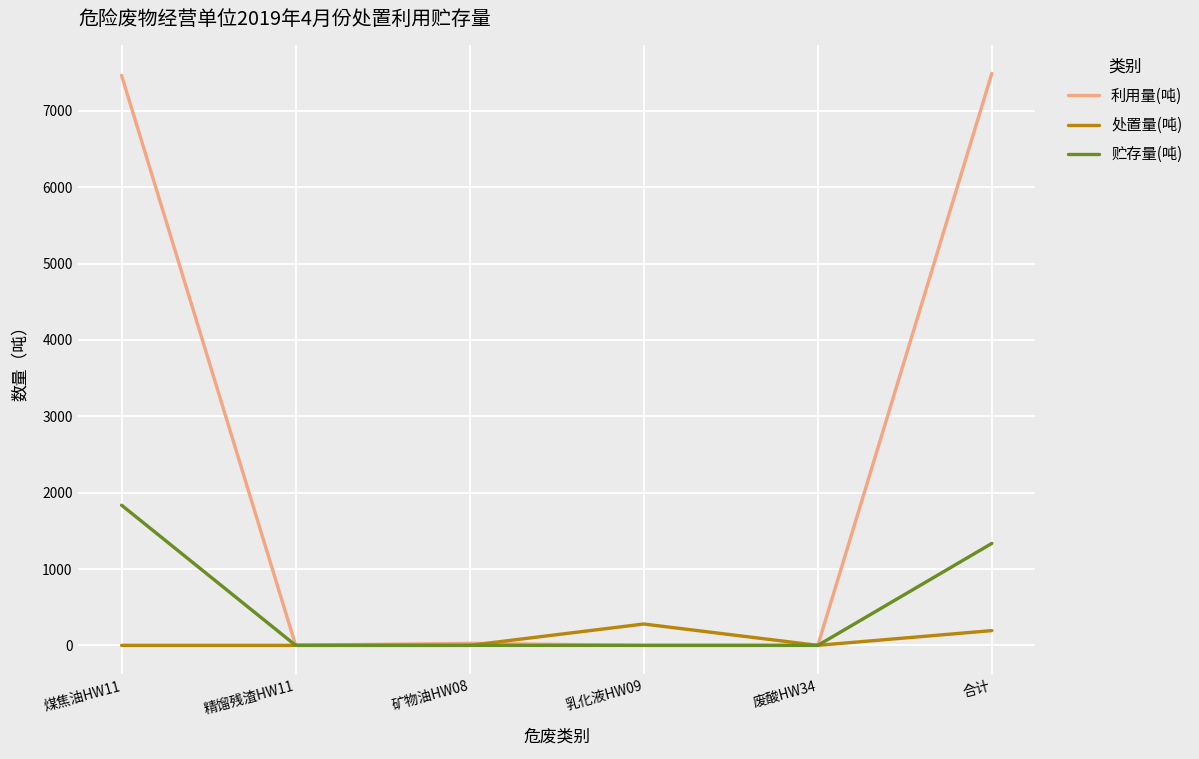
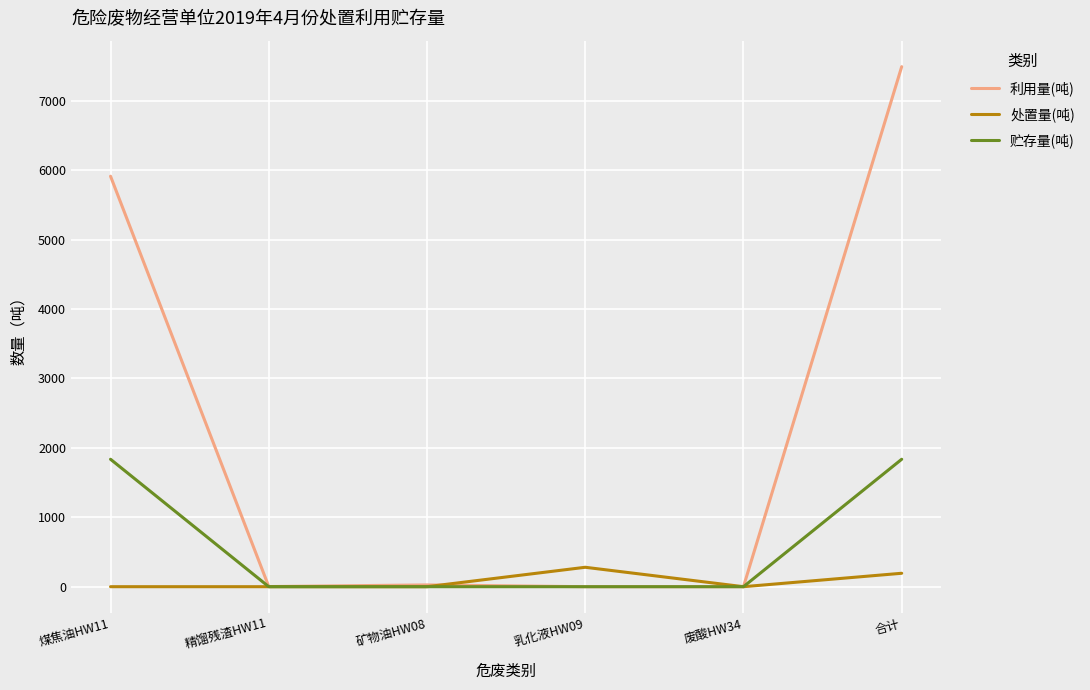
  {
    "利用量(吨)": {
-     "煤焦油HW11": 7500,
+     "煤焦油HW11": 5900,
      "合计": 7500
    },
    "处置量(吨)": {
      "煤焦油HW11": 0,
      "乳化液HW09": 300,
      "合计": 200
    },
    "贮存量(吨)": {
      "煤焦油HW11": 1800,
-     "合计": 1300
+     "合计": 1800
    }
  }
